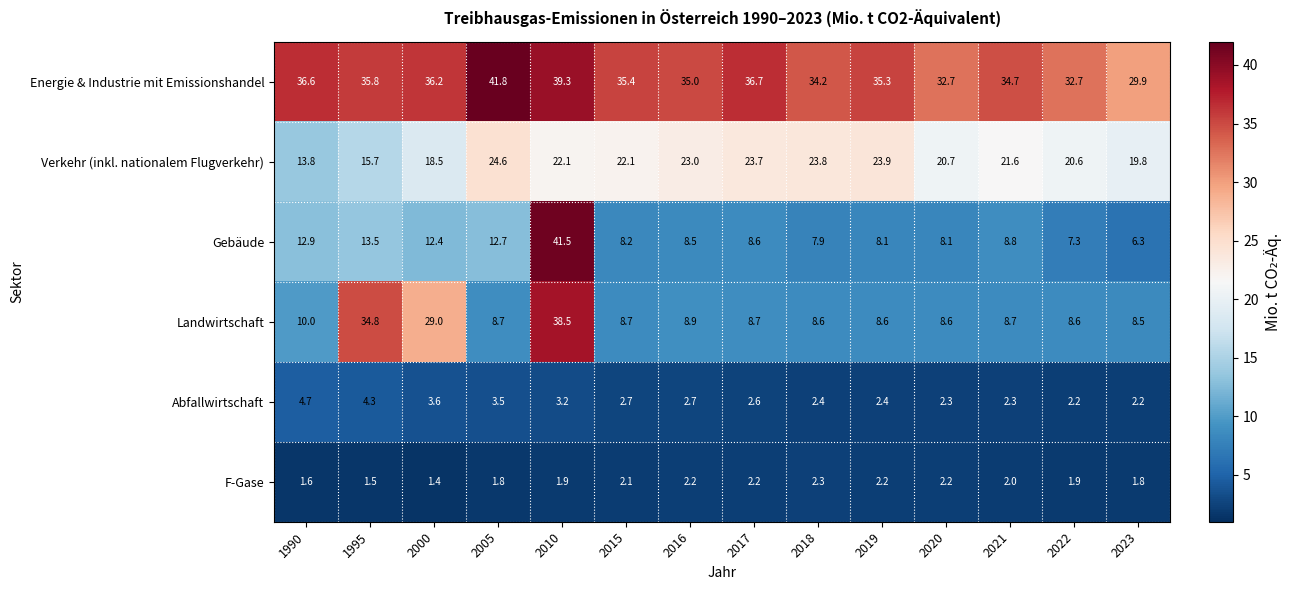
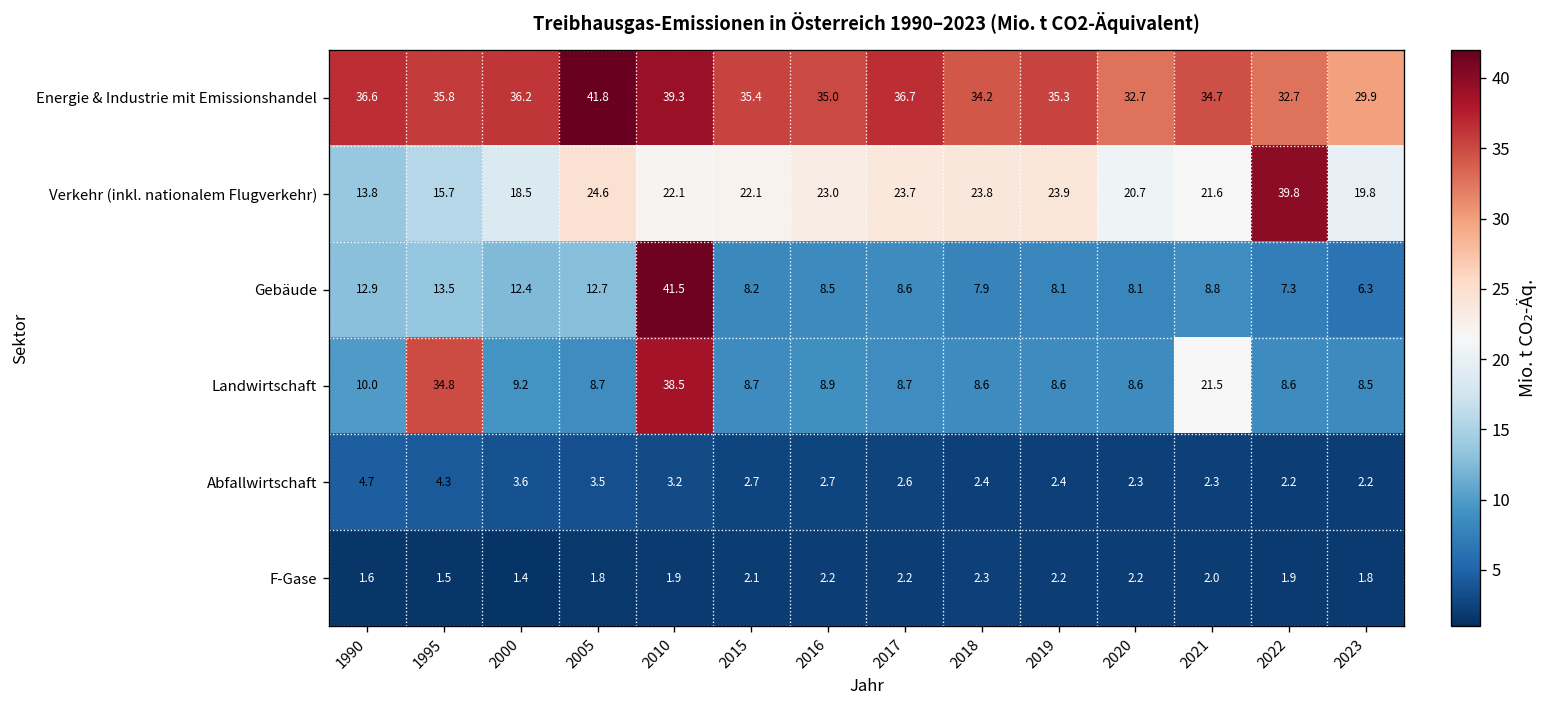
  {
    "Energie & Industrie mit Emissionshandel": {
      "1990": 36.6,
      "1995": 35.8,
      "2000": 36.2,
      "2005": 41.8,
      "2010": 39.3,
      "2015": 35.4,
      "2016": 35.0,
      "2017": 36.7,
      "2018": 34.2,
      "2019": 35.3,
      "2020": 32.7,
      "2021": 34.7,
      "2022": 32.7,
      "2023": 29.9
    },
    "Verkehr (inkl. nationalem Flugverkehr)": {
      "1990": 13.8,
      "1995": 15.7,
      "2000": 18.5,
      "2005": 24.6,
      "2010": 22.1,
      "2015": 22.1,
      "2016": 23.0,
      "2017": 23.7,
      "2018": 23.8,
      "2019": 23.9,
      "2020": 20.7,
      "2021": 21.6,
-     "2022": 20.6,
+     "2022": 39.8,
      "2023": 19.8
    },
    "Gebäude": {
      "1990": 12.9,
      "1995": 13.5,
      "2000": 12.4,
      "2005": 12.7,
      "2010": 41.5,
      "2015": 8.2,
      "2016": 8.5,
      "2017": 8.6,
      "2018": 7.9,
      "2019": 8.1,
      "2020": 8.1,
      "2021": 8.8,
      "2022": 7.3,
      "2023": 6.3
    },
    "Landwirtschaft": {
      "1990": 10.0,
      "1995": 34.8,
-     "2000": 29.0,
+     "2000": 9.2,
      "2005": 8.7,
      "2010": 38.5,
      "2015": 8.7,
      "2016": 8.9,
      "2017": 8.7,
      "2018": 8.6,
      "2019": 8.6,
      "2020": 8.6,
-     "2021": 8.7,
+     "2021": 21.5,
      "2022": 8.6,
      "2023": 8.5
    },
    "Abfallwirtschaft": {
      "1990": 4.7,
      "1995": 4.3,
      "2000": 3.6,
      "2005": 3.5,
      "2010": 3.2,
      "2015": 2.7,
      "2016": 2.7,
      "2017": 2.6,
      "2018": 2.4,
      "2019": 2.4,
      "2020": 2.3,
      "2021": 2.3,
      "2022": 2.2,
      "2023": 2.2
    },
    "F-Gase": {
      "1990": 1.6,
      "1995": 1.5,
      "2000": 1.4,
      "2005": 1.8,
      "2010": 1.9,
      "2015": 2.1,
      "2016": 2.2,
      "2017": 2.2,
      "2018": 2.3,
      "2019": 2.2,
      "2020": 2.2,
      "2021": 2.0,
      "2022": 1.9,
      "2023": 1.8
    }
  }
